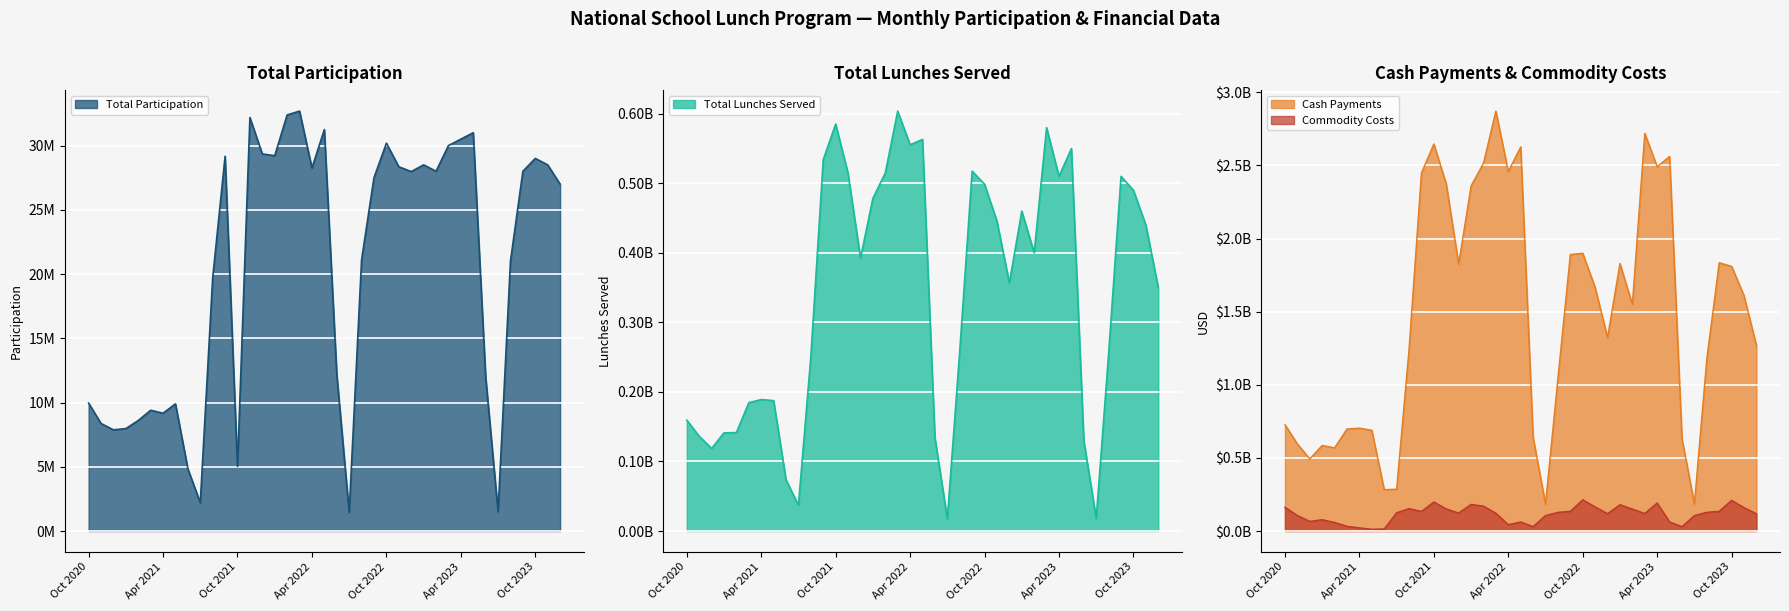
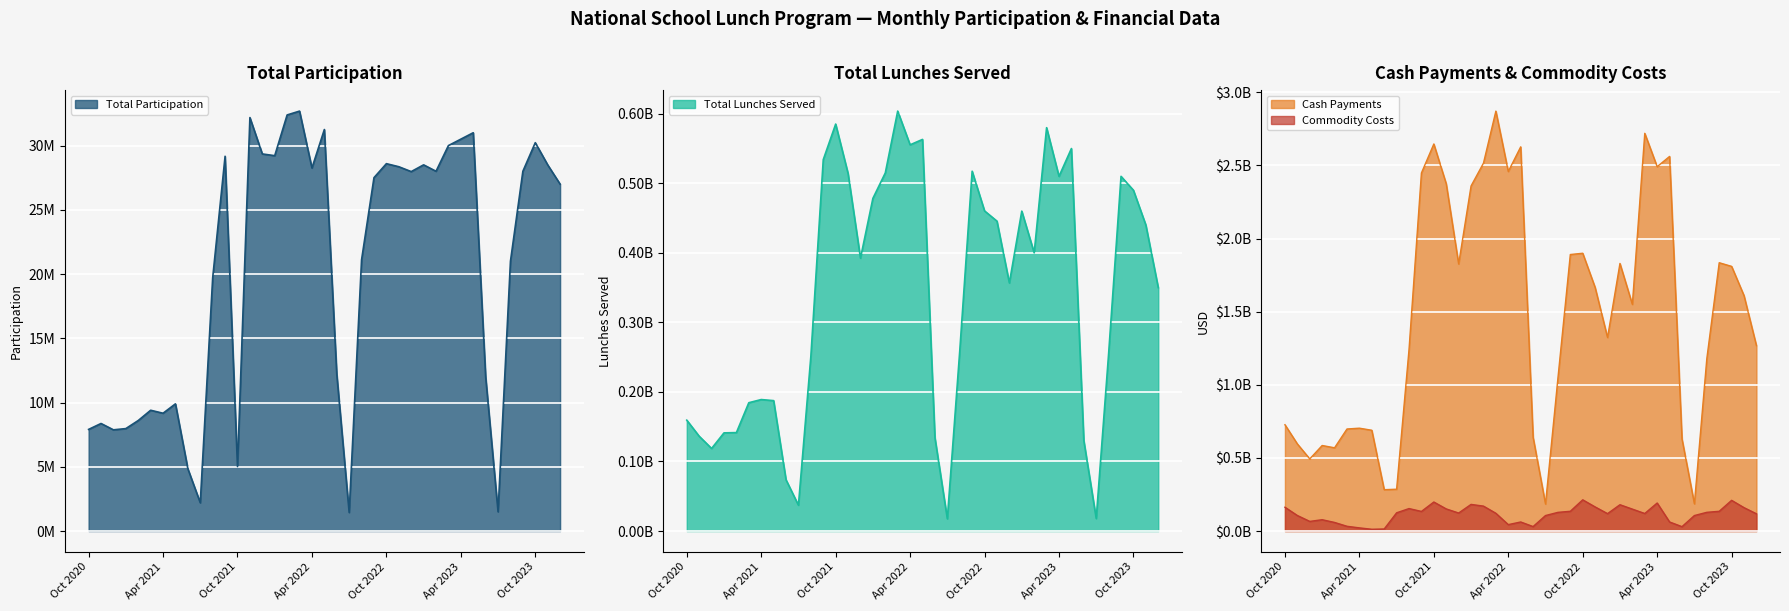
  {
    "Total Participation": {
-     "Oct 2020": "10000000",
+     "Oct 2020": "7900000",
      "Apr 2021": "9200000",
      "Oct 2021": "5000000",
      "Apr 2022": "28300000",
-     "Oct 2022": "30200000",
+     "Oct 2022": "28600000",
      "Apr 2023": "30500000",
-     "Oct 2023": "29000000"
+     "Oct 2023": "30200000"
    },
    "Total Lunches Served": {
      "Oct 2020": "160000000",
      "Apr 2021": "190000000",
      "Oct 2021": "590000000",
      "Apr 2022": "560000000",
-     "Oct 2022": "500000000",
+     "Oct 2022": "460000000",
      "Apr 2023": "510000000",
      "Oct 2023": "490000000"
    },
    "Cash Payments & Commodity Costs": {
      "Cash Payments": {
        "Oct 2020": "$730000000",
        "Apr 2021": "$700000000",
        "Oct 2021": "$2650000000",
        "Apr 2022": "$2460000000",
        "Oct 2022": "$1900000000",
        "Apr 2023": "$2490000000",
        "Oct 2023": "$1810000000"
      },
      "Commodity Costs": {
        "Oct 2020": "$160000000",
        "Apr 2021": "$20000000",
        "Oct 2021": "$200000000",
        "Apr 2022": "$40000000",
        "Oct 2022": "$210000000",
        "Apr 2023": "$190000000",
        "Oct 2023": "$210000000"
      }
    }
  }
